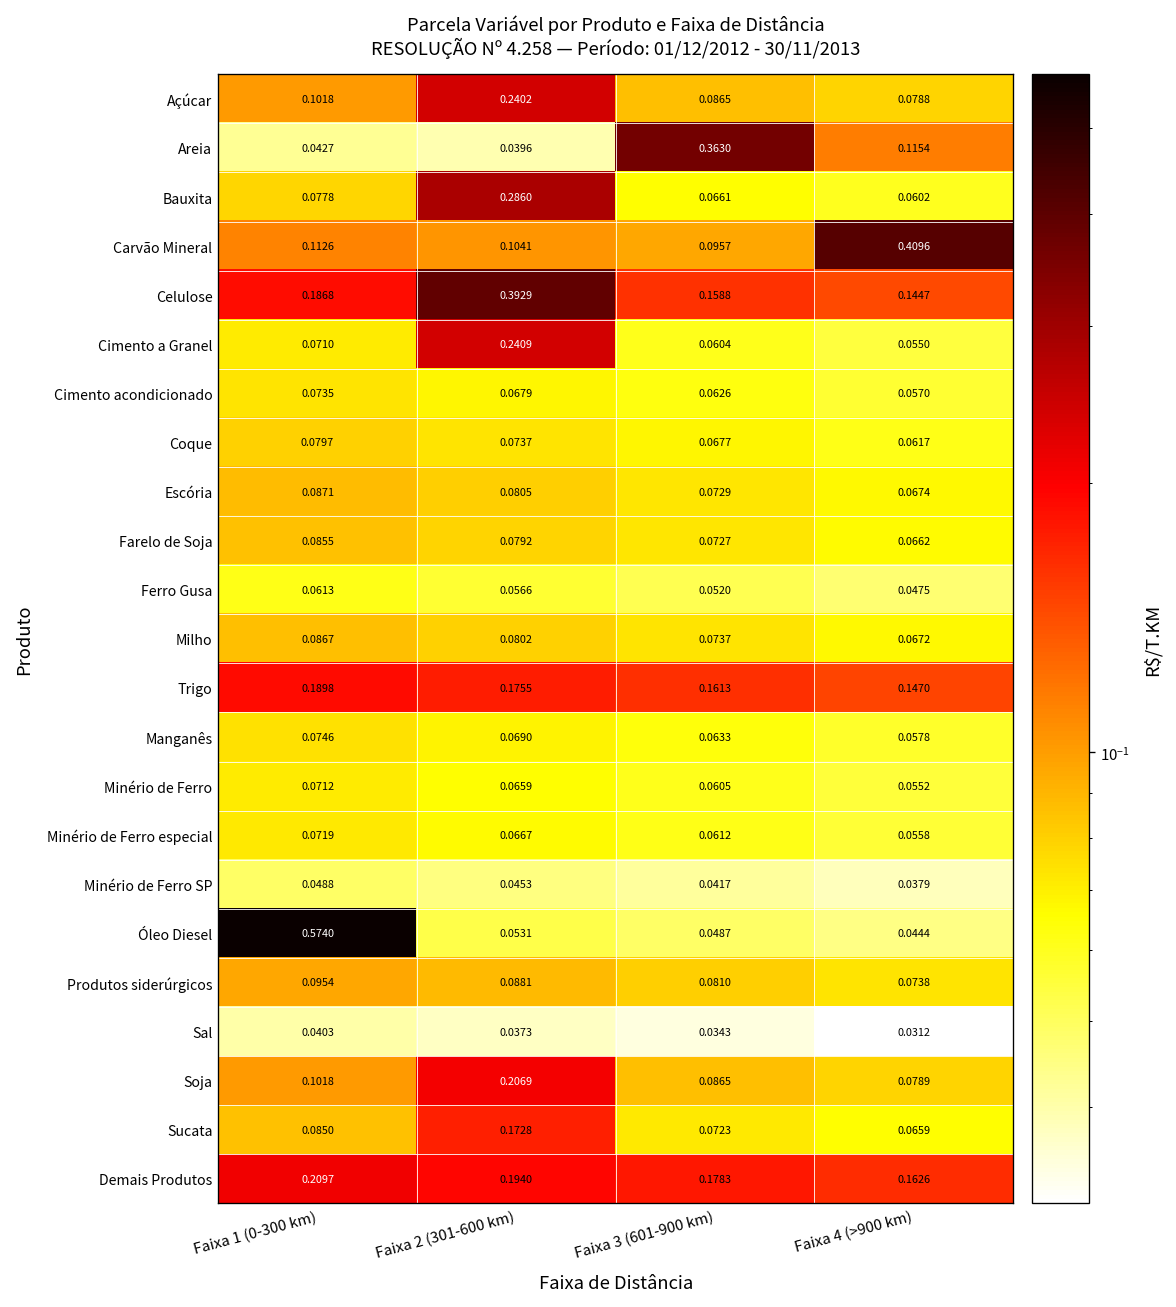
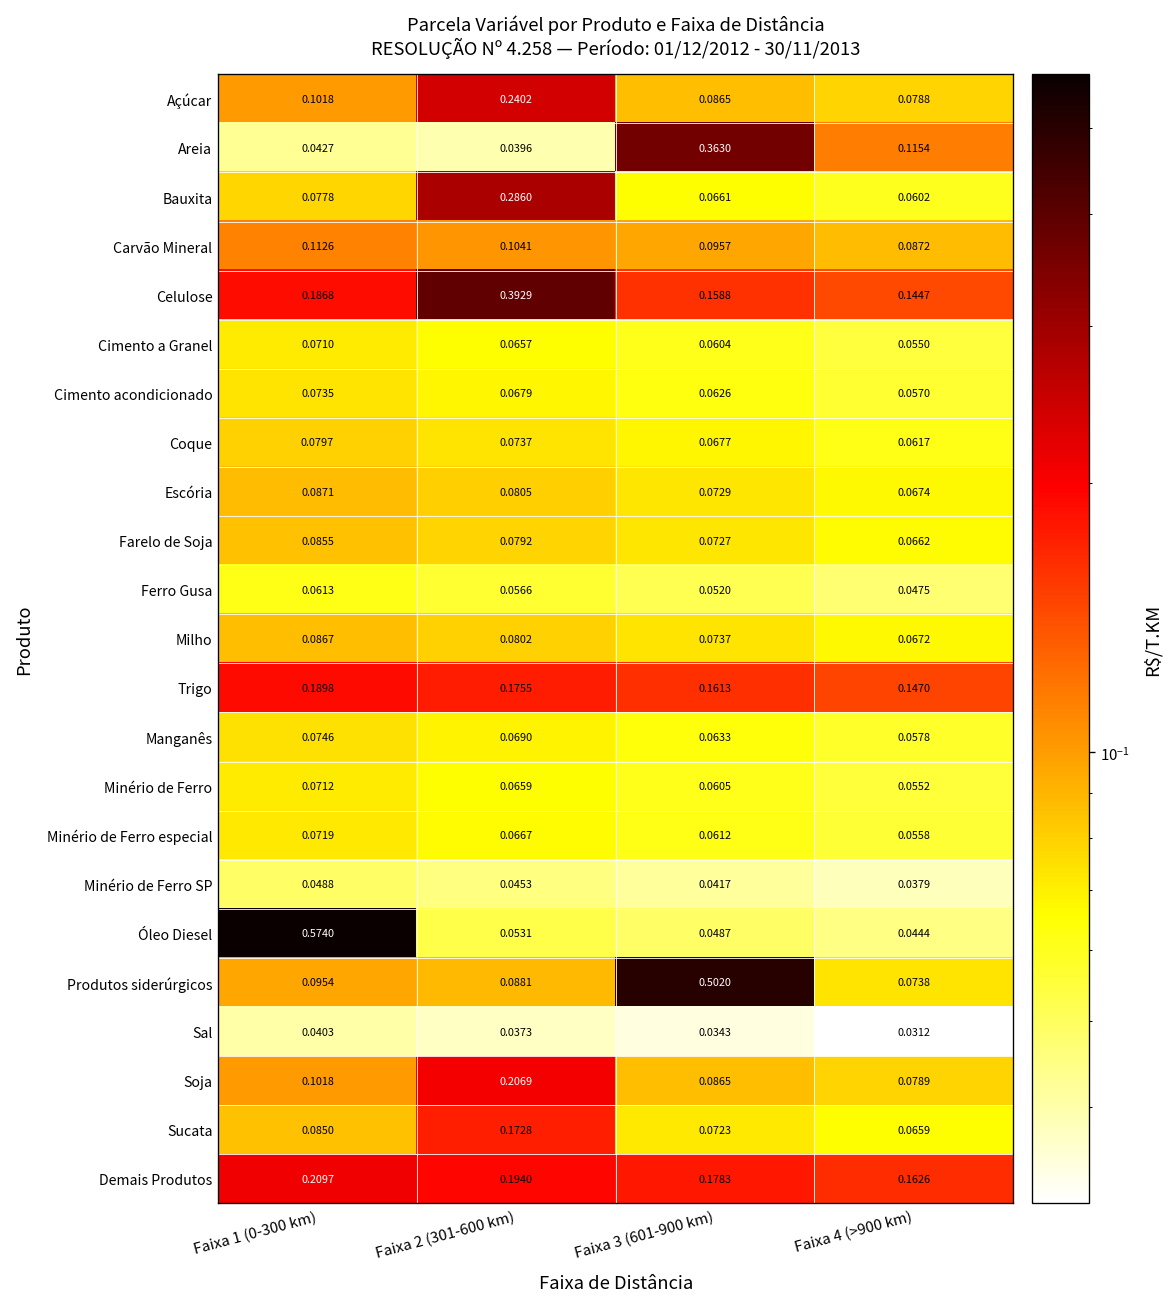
  {
    "Açúcar": {
      "Faixa 1 (0-300 km)": 0.1018,
      "Faixa 2 (301-600 km)": 0.2402,
      "Faixa 3 (601-900 km)": 0.0865,
      "Faixa 4 (>900 km)": 0.0788
    },
    "Areia": {
      "Faixa 1 (0-300 km)": 0.0427,
      "Faixa 2 (301-600 km)": 0.0396,
      "Faixa 3 (601-900 km)": 0.3630,
      "Faixa 4 (>900 km)": 0.1154
    },
    "Bauxita": {
      "Faixa 1 (0-300 km)": 0.0778,
      "Faixa 2 (301-600 km)": 0.2860,
      "Faixa 3 (601-900 km)": 0.0661,
      "Faixa 4 (>900 km)": 0.0602
    },
    "Carvão Mineral": {
      "Faixa 1 (0-300 km)": 0.1126,
      "Faixa 2 (301-600 km)": 0.1041,
      "Faixa 3 (601-900 km)": 0.0957,
-     "Faixa 4 (>900 km)": 0.4096
+     "Faixa 4 (>900 km)": 0.0872
    },
    "Celulose": {
      "Faixa 1 (0-300 km)": 0.1868,
      "Faixa 2 (301-600 km)": 0.3929,
      "Faixa 3 (601-900 km)": 0.1588,
      "Faixa 4 (>900 km)": 0.1447
    },
    "Cimento a Granel": {
      "Faixa 1 (0-300 km)": 0.0710,
-     "Faixa 2 (301-600 km)": 0.2409,
+     "Faixa 2 (301-600 km)": 0.0657,
      "Faixa 3 (601-900 km)": 0.0604,
      "Faixa 4 (>900 km)": 0.0550
    },
    "Cimento acondicionado": {
      "Faixa 1 (0-300 km)": 0.0735,
      "Faixa 2 (301-600 km)": 0.0679,
      "Faixa 3 (601-900 km)": 0.0626,
      "Faixa 4 (>900 km)": 0.0570
    },
    "Coque": {
      "Faixa 1 (0-300 km)": 0.0797,
      "Faixa 2 (301-600 km)": 0.0737,
      "Faixa 3 (601-900 km)": 0.0677,
      "Faixa 4 (>900 km)": 0.0617
    },
    "Escória": {
      "Faixa 1 (0-300 km)": 0.0871,
      "Faixa 2 (301-600 km)": 0.0805,
      "Faixa 3 (601-900 km)": 0.0729,
      "Faixa 4 (>900 km)": 0.0674
    },
    "Farelo de Soja": {
      "Faixa 1 (0-300 km)": 0.0855,
      "Faixa 2 (301-600 km)": 0.0792,
      "Faixa 3 (601-900 km)": 0.0727,
      "Faixa 4 (>900 km)": 0.0662
    },
    "Ferro Gusa": {
      "Faixa 1 (0-300 km)": 0.0613,
      "Faixa 2 (301-600 km)": 0.0566,
      "Faixa 3 (601-900 km)": 0.0520,
      "Faixa 4 (>900 km)": 0.0475
    },
    "Milho": {
      "Faixa 1 (0-300 km)": 0.0867,
      "Faixa 2 (301-600 km)": 0.0802,
      "Faixa 3 (601-900 km)": 0.0737,
      "Faixa 4 (>900 km)": 0.0672
    },
    "Trigo": {
      "Faixa 1 (0-300 km)": 0.1898,
      "Faixa 2 (301-600 km)": 0.1755,
      "Faixa 3 (601-900 km)": 0.1613,
      "Faixa 4 (>900 km)": 0.1470
    },
    "Manganês": {
      "Faixa 1 (0-300 km)": 0.0746,
      "Faixa 2 (301-600 km)": 0.0690,
      "Faixa 3 (601-900 km)": 0.0633,
      "Faixa 4 (>900 km)": 0.0578
    },
    "Minério de Ferro": {
      "Faixa 1 (0-300 km)": 0.0712,
      "Faixa 2 (301-600 km)": 0.0659,
      "Faixa 3 (601-900 km)": 0.0605,
      "Faixa 4 (>900 km)": 0.0552
    },
    "Minério de Ferro especial": {
      "Faixa 1 (0-300 km)": 0.0719,
      "Faixa 2 (301-600 km)": 0.0667,
      "Faixa 3 (601-900 km)": 0.0612,
      "Faixa 4 (>900 km)": 0.0558
    },
    "Minério de Ferro SP": {
      "Faixa 1 (0-300 km)": 0.0488,
      "Faixa 2 (301-600 km)": 0.0453,
      "Faixa 3 (601-900 km)": 0.0417,
      "Faixa 4 (>900 km)": 0.0379
    },
    "Óleo Diesel": {
      "Faixa 1 (0-300 km)": 0.5740,
      "Faixa 2 (301-600 km)": 0.0531,
      "Faixa 3 (601-900 km)": 0.0487,
      "Faixa 4 (>900 km)": 0.0444
    },
    "Produtos siderúrgicos": {
      "Faixa 1 (0-300 km)": 0.0954,
      "Faixa 2 (301-600 km)": 0.0881,
-     "Faixa 3 (601-900 km)": 0.0810,
+     "Faixa 3 (601-900 km)": 0.5020,
      "Faixa 4 (>900 km)": 0.0738
    },
    "Sal": {
      "Faixa 1 (0-300 km)": 0.0403,
      "Faixa 2 (301-600 km)": 0.0373,
      "Faixa 3 (601-900 km)": 0.0343,
      "Faixa 4 (>900 km)": 0.0312
    },
    "Soja": {
      "Faixa 1 (0-300 km)": 0.1018,
      "Faixa 2 (301-600 km)": 0.2069,
      "Faixa 3 (601-900 km)": 0.0865,
      "Faixa 4 (>900 km)": 0.0789
    },
    "Sucata": {
      "Faixa 1 (0-300 km)": 0.0850,
      "Faixa 2 (301-600 km)": 0.1728,
      "Faixa 3 (601-900 km)": 0.0723,
      "Faixa 4 (>900 km)": 0.0659
    },
    "Demais Produtos": {
      "Faixa 1 (0-300 km)": 0.2097,
      "Faixa 2 (301-600 km)": 0.1940,
      "Faixa 3 (601-900 km)": 0.1783,
      "Faixa 4 (>900 km)": 0.1626
    }
  }
